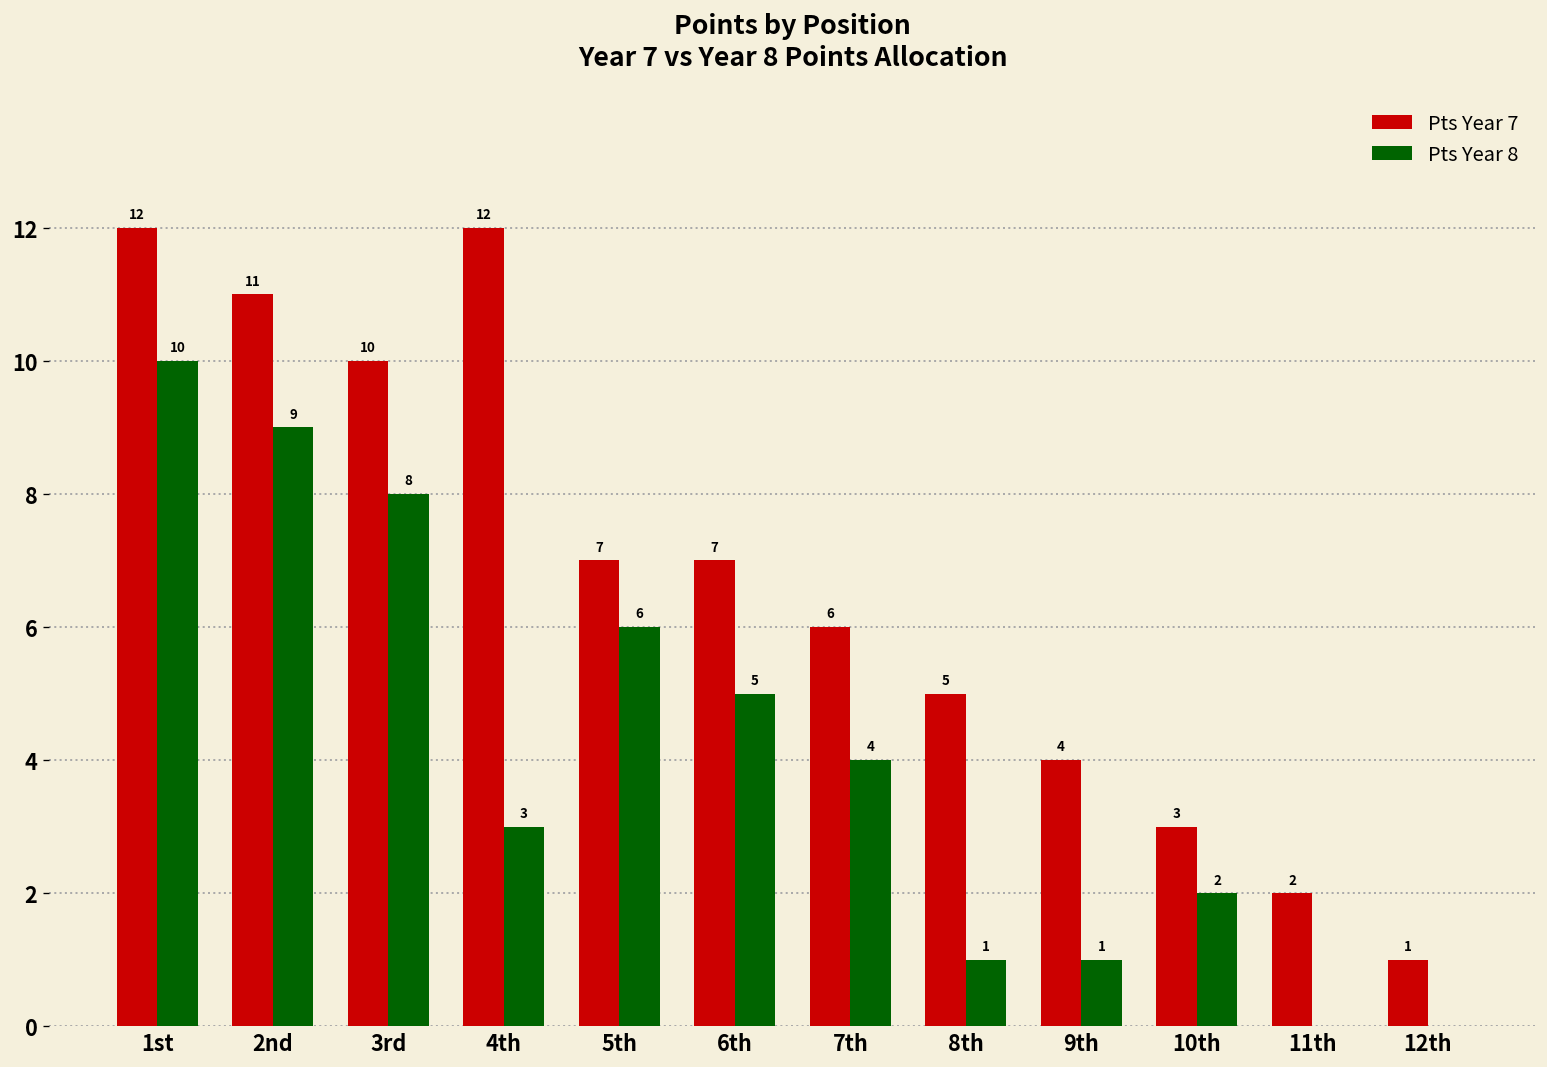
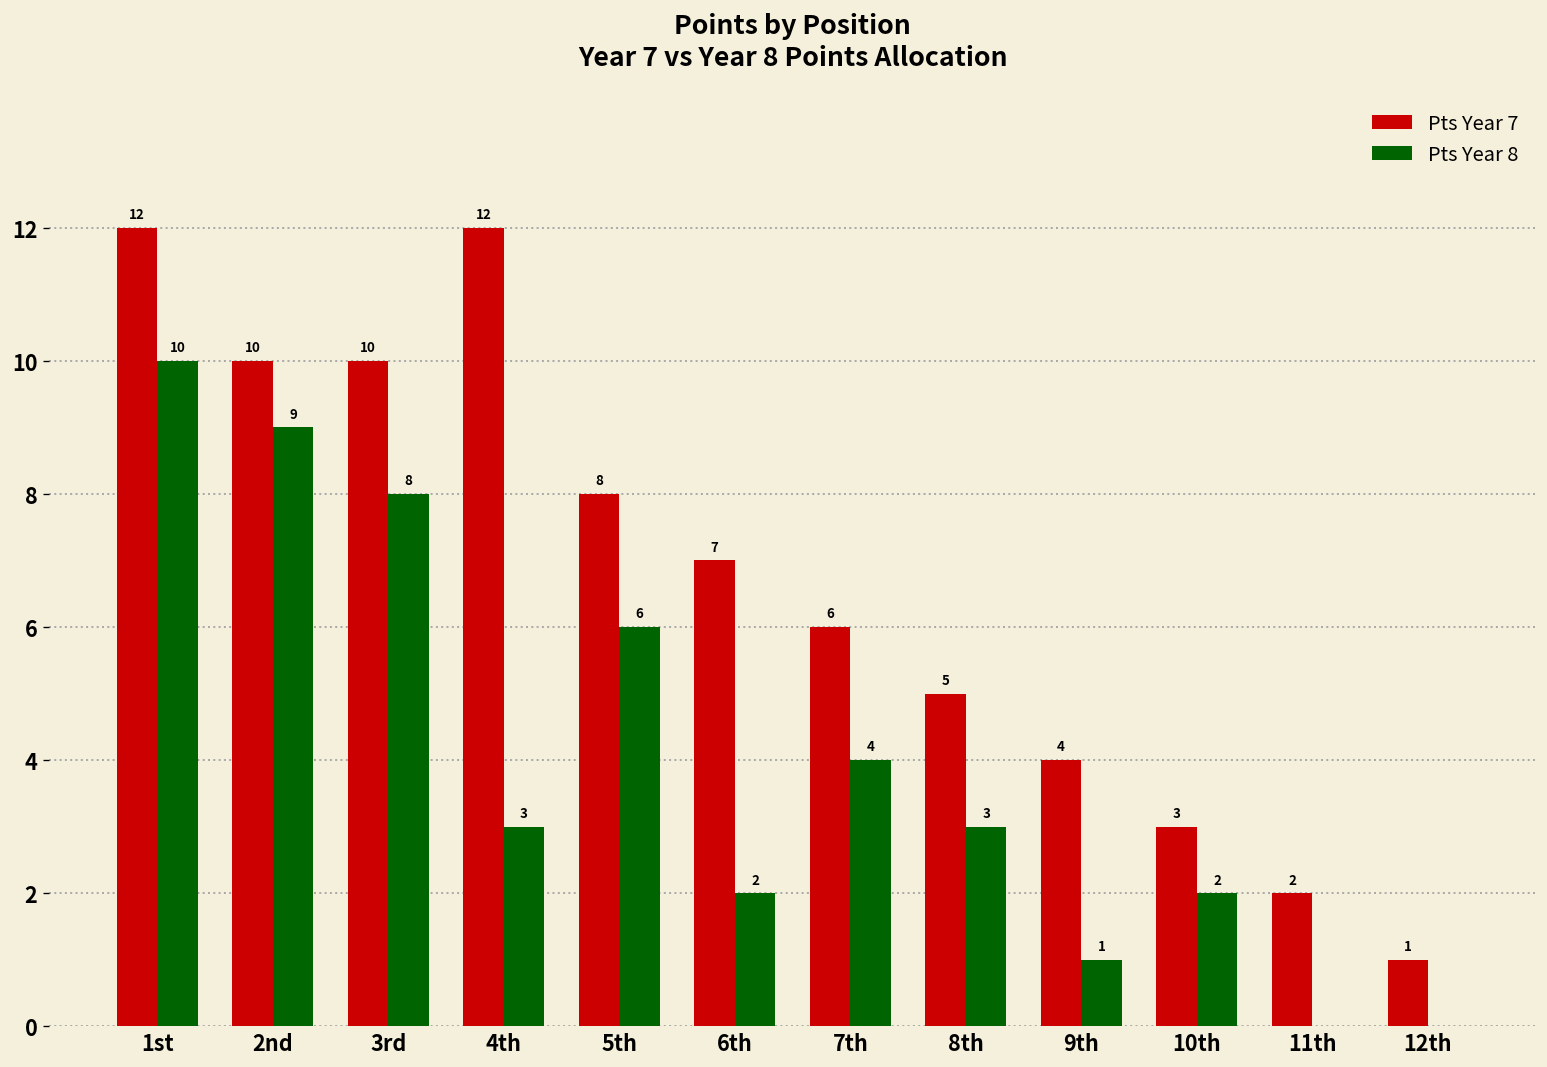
  {
    "Pts Year 7": {
      "1st": 12,
-     "2nd": 11,
+     "2nd": 10,
      "3rd": 10,
      "4th": 12,
-     "5th": 7,
+     "5th": 8,
      "6th": 7,
      "7th": 6,
      "8th": 5,
      "9th": 4,
      "10th": 3,
      "11th": 2,
      "12th": 1
    },
    "Pts Year 8": {
      "1st": 10,
      "2nd": 9,
      "3rd": 8,
      "4th": 3,
      "5th": 6,
-     "6th": 5,
+     "6th": 2,
      "7th": 4,
-     "8th": 1,
+     "8th": 3,
      "9th": 1,
      "10th": 2
    }
  }
